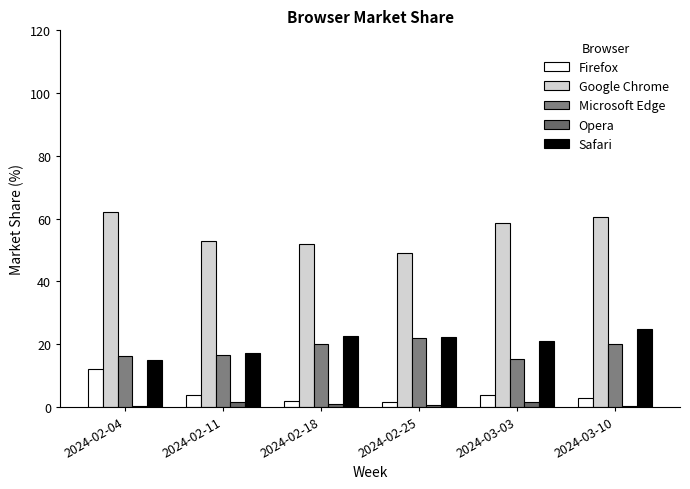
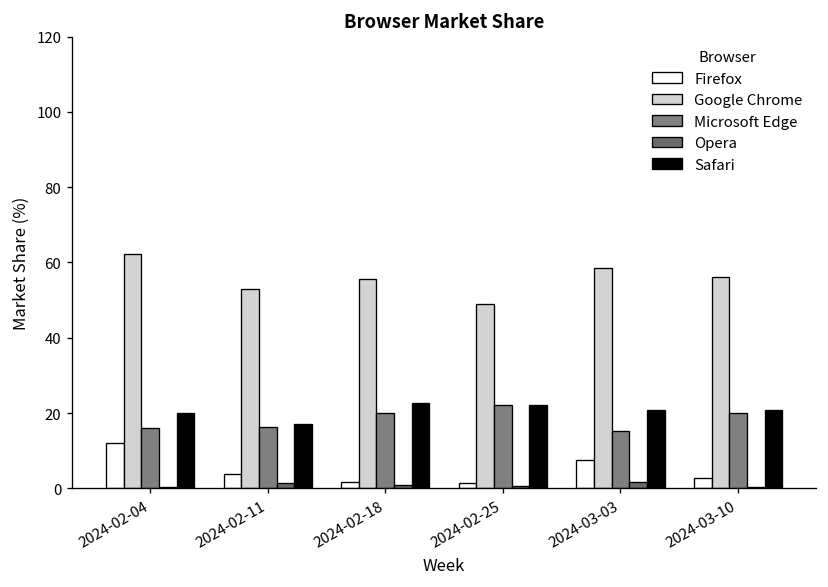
  {
    "Firefox": {
      "2024-02-04": 12,
      "2024-02-11": 4,
      "2024-02-18": 2,
      "2024-02-25": 1,
-     "2024-03-03": 4,
+     "2024-03-03": 8,
      "2024-03-10": 3
    },
    "Google Chrome": {
      "2024-02-04": 62,
      "2024-02-11": 53,
-     "2024-02-18": 52,
+     "2024-02-18": 56,
      "2024-02-25": 49,
      "2024-03-03": 59,
-     "2024-03-10": 60
+     "2024-03-10": 56
    },
    "Safari": {
-     "2024-02-04": 15,
+     "2024-02-04": 20,
      "2024-02-11": 17,
      "2024-02-18": 23,
      "2024-02-25": 22,
      "2024-03-03": 21,
-     "2024-03-10": 25
+     "2024-03-10": 21
    }
  }
